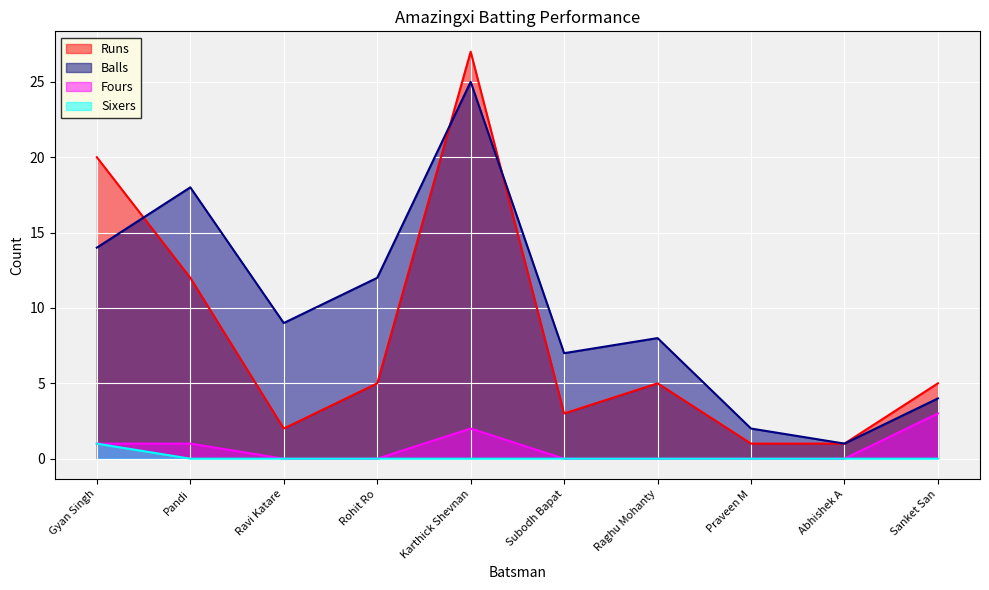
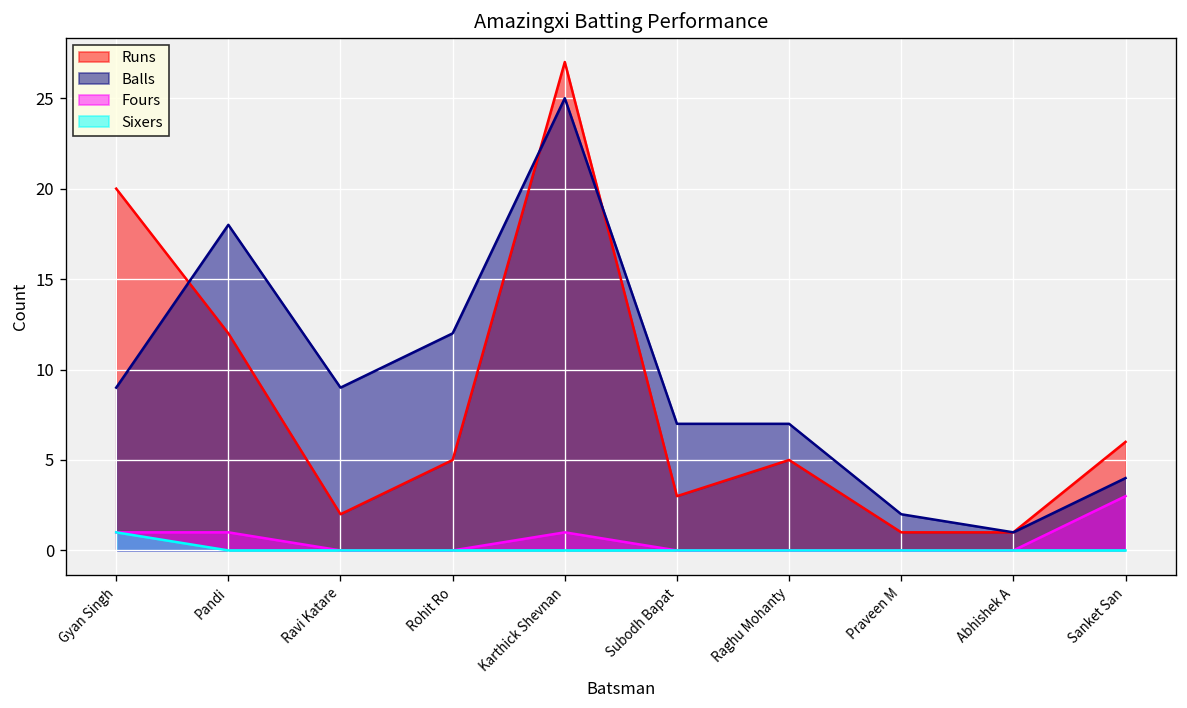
  {
    "Runs": {
      "Gyan Singh": 20,
      "Pandi": 12,
      "Ravi Katare": 2,
      "Rohit Ro": 5,
      "Karthick Shevnan": 27,
      "Subodh Bapat": 3,
      "Raghu Mohanty": 5,
      "Praveen M": 1,
-     "Sanket San": 5
+     "Sanket San": 6
    },
    "Balls": {
-     "Gyan Singh": 14,
+     "Gyan Singh": 9,
      "Pandi": 18,
      "Ravi Katare": 9,
      "Rohit Ro": 12,
      "Karthick Shevnan": 25,
      "Subodh Bapat": 7,
-     "Raghu Mohanty": 8,
+     "Raghu Mohanty": 7,
      "Praveen M": 2,
      "Sanket San": 4
    },
    "Fours": {
      "Pandi": 1,
-     "Karthick Shevnan": 2,
+     "Karthick Shevnan": 1,
      "Sanket San": 3
    },
    "Sixers": {
      "Pandi": 0,
      "Karthick Shevnan": 0,
      "Sanket San": 0
    }
  }
